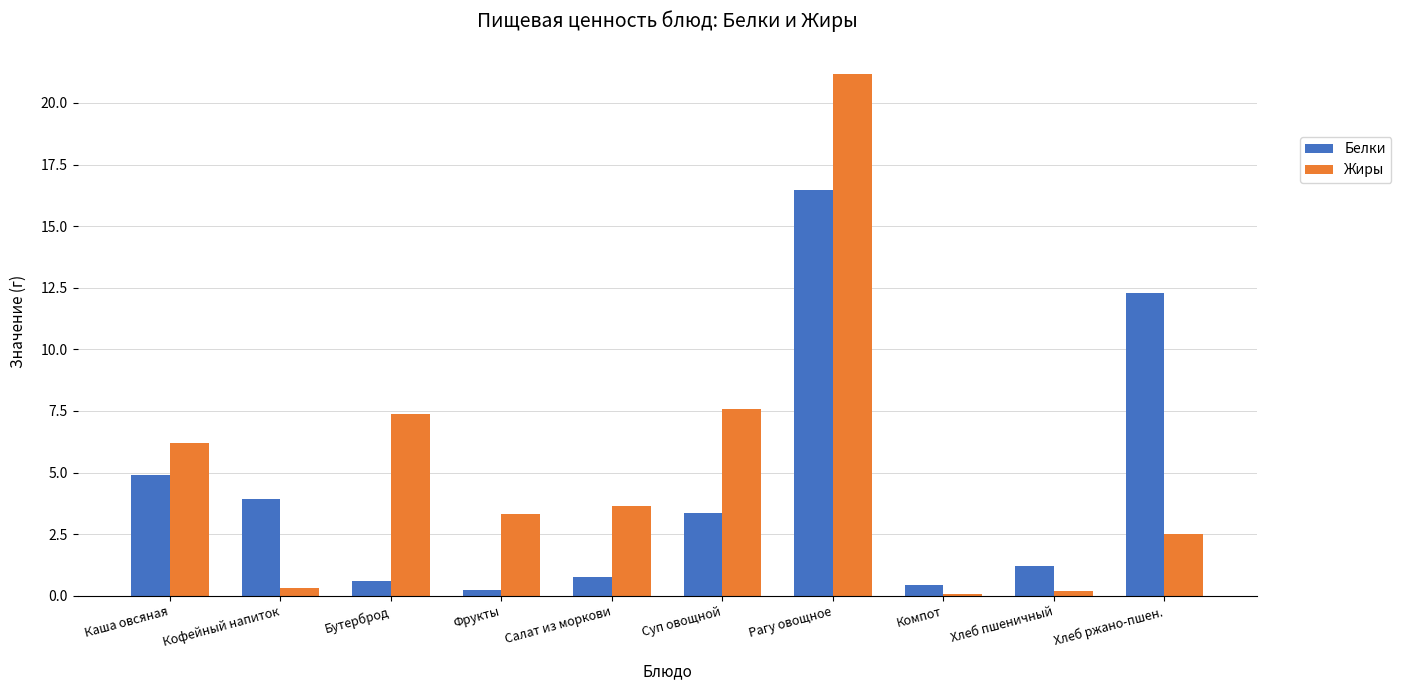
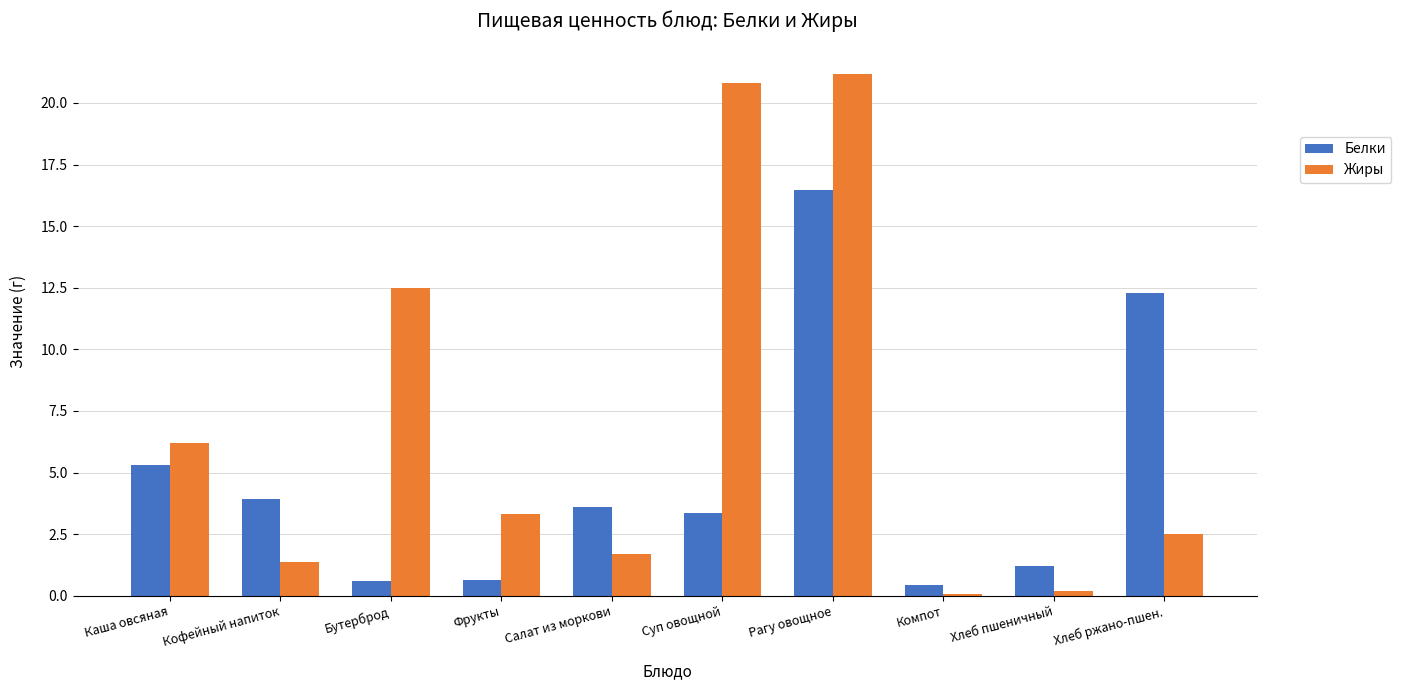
  {
    "Белки": {
-     "Каша овсяная": 4.9,
+     "Каша овсяная": 5.3,
      "Кофейный напиток": 3.9,
      "Бутерброд": 0.6,
-     "Фрукты": 0.2,
-     "Салат из моркови": 0.7,
+     "Фрукты": 0.7,
+     "Салат из моркови": 3.6,
      "Суп овощной": 3.3,
      "Рагу овощное": 16.5,
      "Компот": 0.4,
      "Хлеб пшеничный": 1.2,
      "Хлеб ржано-пшен.": 12.3
    },
    "Жиры": {
      "Каша овсяная": 6.2,
-     "Кофейный напиток": 0.3,
-     "Бутерброд": 7.4,
+     "Кофейный напиток": 1.4,
+     "Бутерброд": 12.5,
      "Фрукты": 3.3,
-     "Салат из моркови": 3.7,
-     "Суп овощной": 7.6,
+     "Салат из моркови": 1.7,
+     "Суп овощной": 20.8,
      "Рагу овощное": 21.2,
      "Хлеб пшеничный": 0.2,
      "Хлеб ржано-пшен.": 2.5
    }
  }
